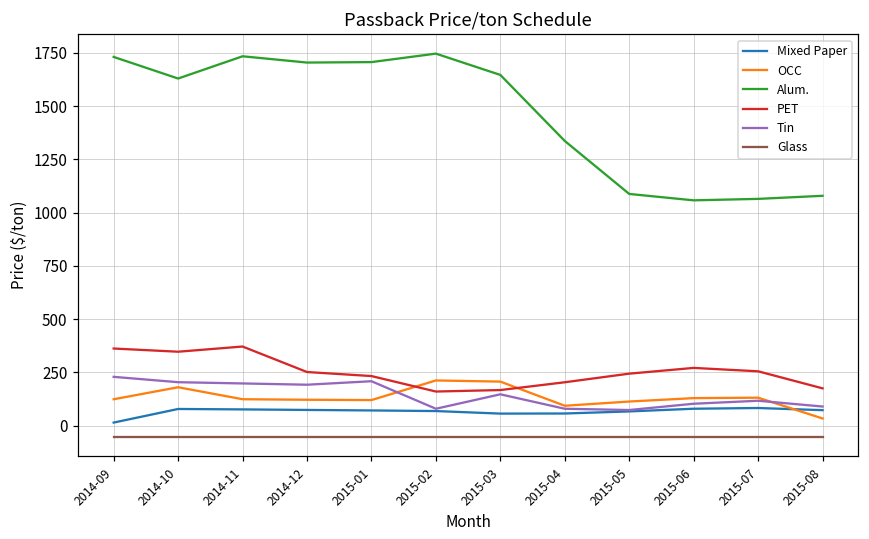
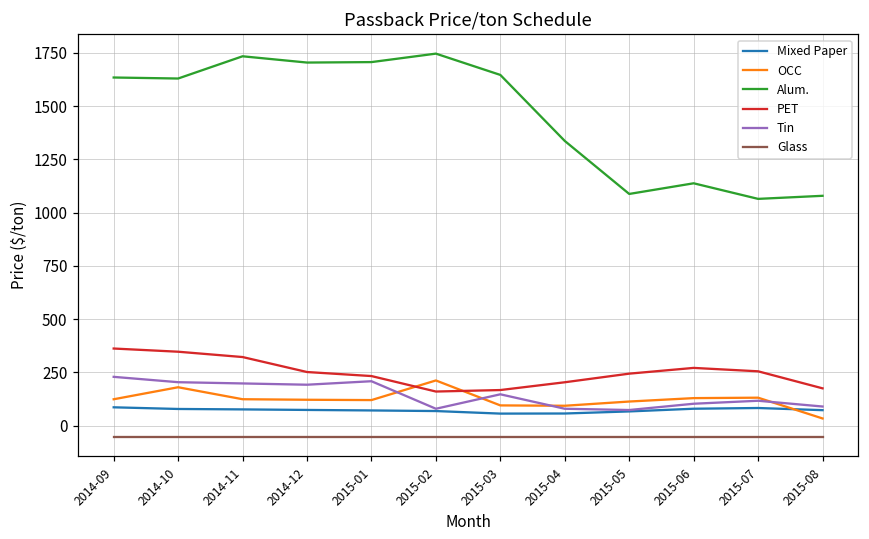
  {
    "Mixed Paper": {
-     "2014-09": 10,
+     "2014-09": 90,
      "2014-10": 80,
      "2014-11": 80,
      "2014-12": 70,
      "2015-01": 70,
      "2015-03": 60,
      "2015-04": 60,
      "2015-06": 80,
      "2015-07": 80,
      "2015-08": 70
    },
    "OCC": {
      "2014-09": 120,
      "2014-10": 180,
      "2014-11": 120,
      "2014-12": 120,
      "2015-01": 120,
      "2015-02": 210,
-     "2015-03": 210,
+     "2015-03": 90,
      "2015-04": 90,
      "2015-05": 110,
      "2015-06": 130,
      "2015-07": 130,
      "2015-08": 30
    },
    "Alum.": {
-     "2014-09": 1730,
+     "2014-09": 1630,
      "2014-10": 1630,
      "2014-11": 1730,
      "2014-12": 1710,
      "2015-01": 1710,
      "2015-02": 1750,
      "2015-03": 1650,
      "2015-04": 1340,
      "2015-05": 1090,
-     "2015-06": 1060,
+     "2015-06": 1140,
      "2015-07": 1060,
      "2015-08": 1080
    },
    "PET": {
      "2014-09": 360,
      "2014-10": 350,
-     "2014-11": 370,
+     "2014-11": 320,
      "2014-12": 250,
      "2015-01": 230,
      "2015-02": 160,
      "2015-03": 170,
      "2015-04": 200,
      "2015-05": 240,
      "2015-06": 270,
      "2015-07": 260,
      "2015-08": 180
    },
    "Tin": {
      "2014-09": 230,
      "2014-10": 200,
      "2014-11": 200,
      "2014-12": 190,
      "2015-01": 210,
      "2015-03": 150,
      "2015-04": 80,
      "2015-06": 100,
      "2015-07": 120,
      "2015-08": 90
    },
    "Glass": {
      "2014-09": -50,
      "2014-10": -50,
      "2014-11": -50,
      "2014-12": -50,
      "2015-01": -50,
      "2015-02": -50,
      "2015-03": -50,
      "2015-04": -50,
      "2015-05": -50,
      "2015-06": -50,
      "2015-07": -50,
      "2015-08": -50
    }
  }
